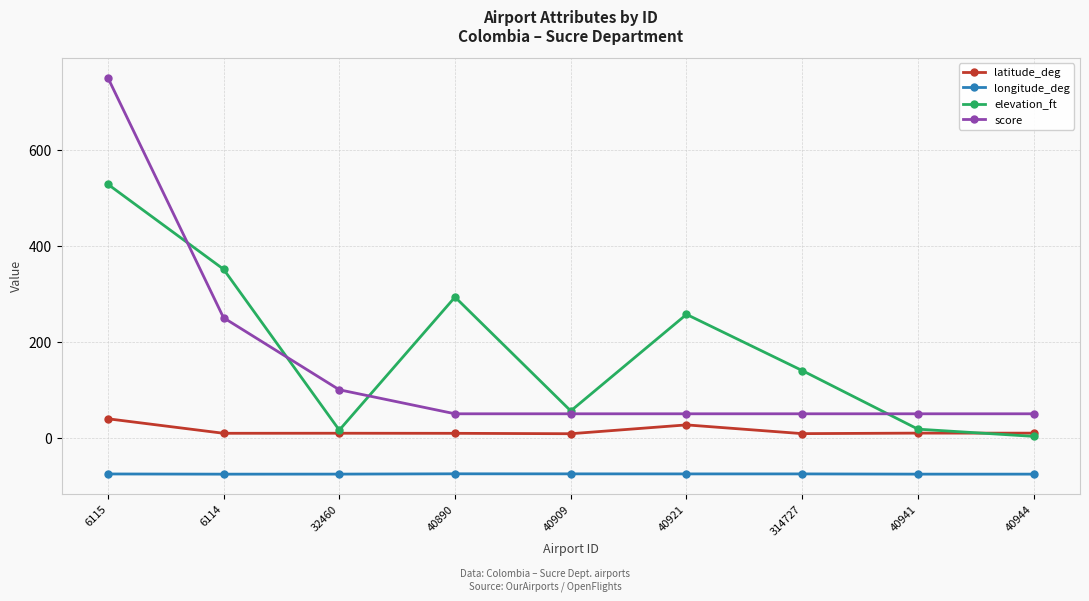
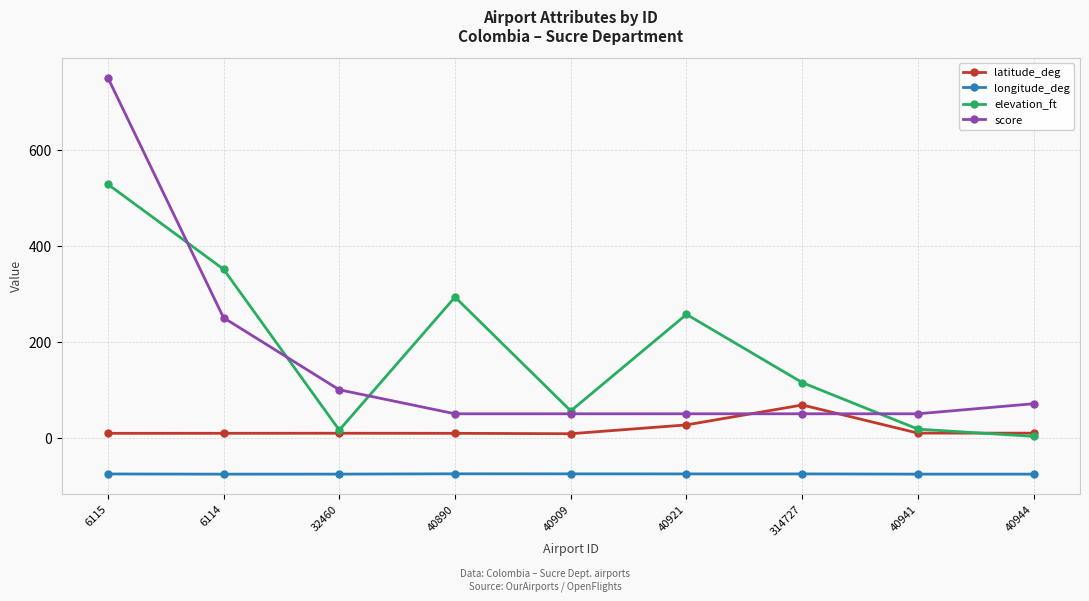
  {
    "latitude_deg": {
-     "6115": 40,
+     "6115": 10,
      "6114": 10,
      "32460": 10,
      "40890": 10,
      "40909": 10,
      "40921": 30,
-     "314727": 10,
+     "314727": 70,
      "40941": 10,
      "40944": 10
    },
    "longitude_deg": {
      "6115": -80,
      "6114": -80,
      "32460": -80,
      "40890": -70,
      "40909": -80,
      "40921": -80,
      "314727": -80,
      "40941": -80,
      "40944": -80
    },
    "elevation_ft": {
      "6115": 530,
      "6114": 350,
      "32460": 20,
      "40890": 290,
      "40909": 60,
      "40921": 260,
-     "314727": 140,
+     "314727": 120,
      "40941": 20,
      "40944": 0
    },
    "score": {
      "6115": 750,
      "6114": 250,
      "32460": 100,
      "40890": 50,
      "40909": 50,
      "40921": 50,
      "314727": 50,
      "40941": 50,
-     "40944": 50
+     "40944": 70
    }
  }
